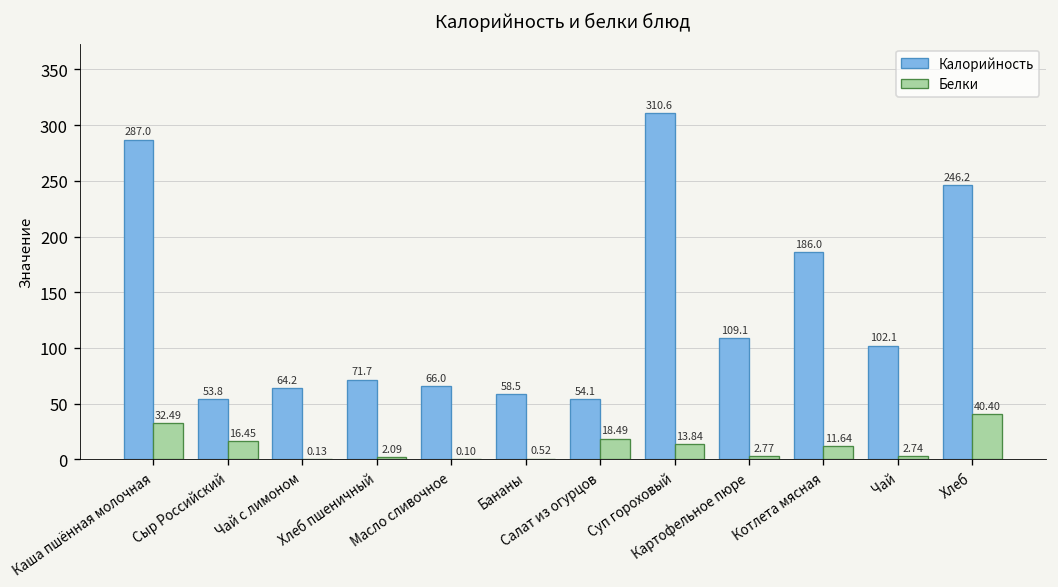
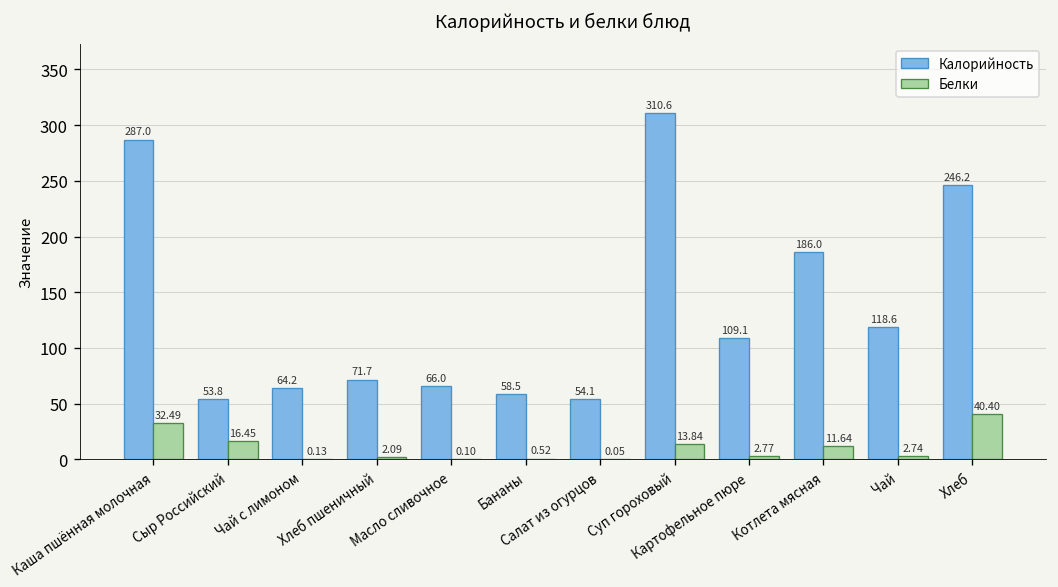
  {
    "Калорийность": {
      "Каша пшённая молочная": 287.0,
      "Сыр Российский": 53.8,
      "Чай с лимоном": 64.2,
      "Хлеб пшеничный": 71.7,
      "Масло сливочное": 66.0,
      "Бананы": 58.5,
      "Салат из огурцов": 54.1,
      "Суп гороховый": 310.6,
      "Картофельное пюре": 109.1,
      "Котлета мясная": 186.0,
-     "Чай": 102.1,
+     "Чай": 118.6,
      "Хлеб": 246.2
    },
    "Белки": {
      "Каша пшённая молочная": 32.49,
      "Сыр Российский": 16.45,
      "Чай с лимоном": 0.13,
      "Хлеб пшеничный": 2.09,
      "Масло сливочное": 0.10,
      "Бананы": 0.52,
-     "Салат из огурцов": 18.49,
+     "Салат из огурцов": 0.05,
      "Суп гороховый": 13.84,
      "Картофельное пюре": 2.77,
      "Котлета мясная": 11.64,
      "Чай": 2.74,
      "Хлеб": 40.40
    }
  }
